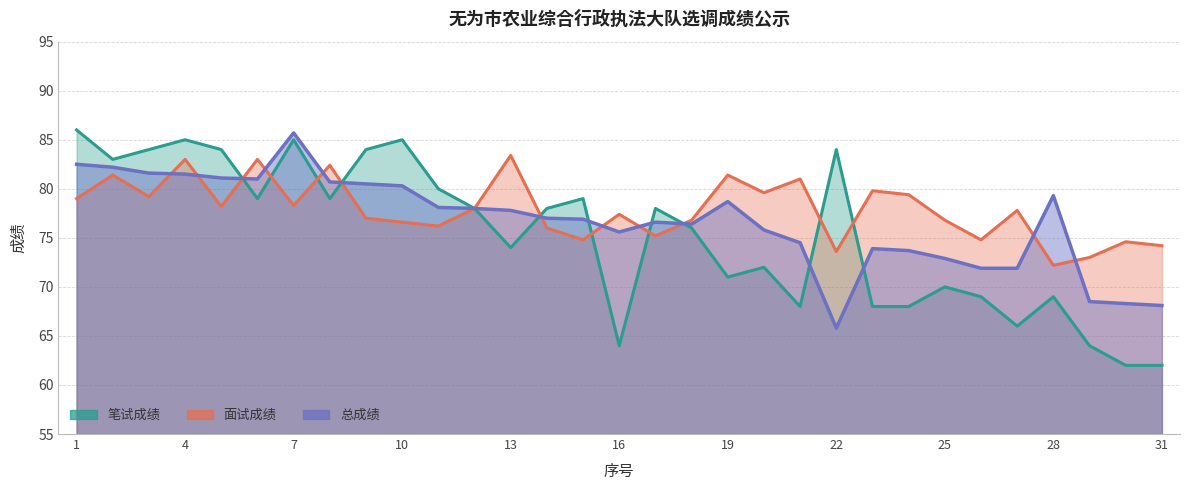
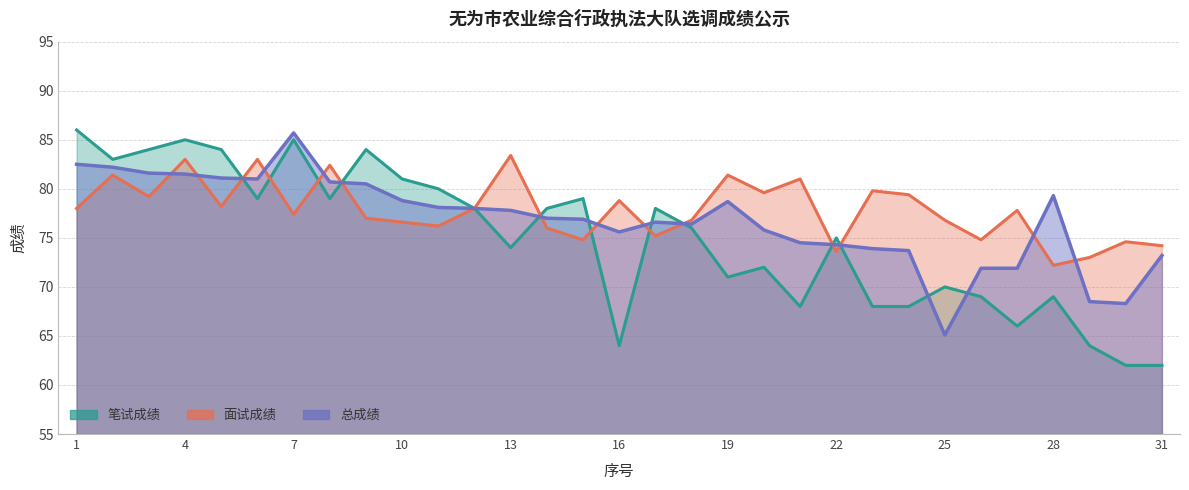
  {
    "笔试成绩": {
      "1": 86,
      "4": 85,
      "7": 85,
-     "10": 85,
+     "10": 81,
      "13": 74,
      "16": 64,
      "19": 71,
-     "22": 84,
+     "22": 75,
      "25": 70,
      "28": 69,
      "31": 62
    },
    "面试成绩": {
-     "1": 79,
+     "1": 78,
      "4": 83,
-     "7": 78,
+     "7": 77,
      "10": 77,
      "13": 83,
-     "16": 77,
+     "16": 79,
      "19": 81,
      "22": 74,
      "25": 77,
      "28": 72,
      "31": 74
    },
    "总成绩": {
      "1": 83,
      "4": 82,
      "7": 86,
-     "10": 80,
+     "10": 79,
      "13": 78,
      "16": 76,
      "19": 79,
-     "22": 66,
-     "25": 73,
+     "22": 74,
+     "25": 65,
      "28": 79,
-     "31": 68
+     "31": 73
    }
  }
